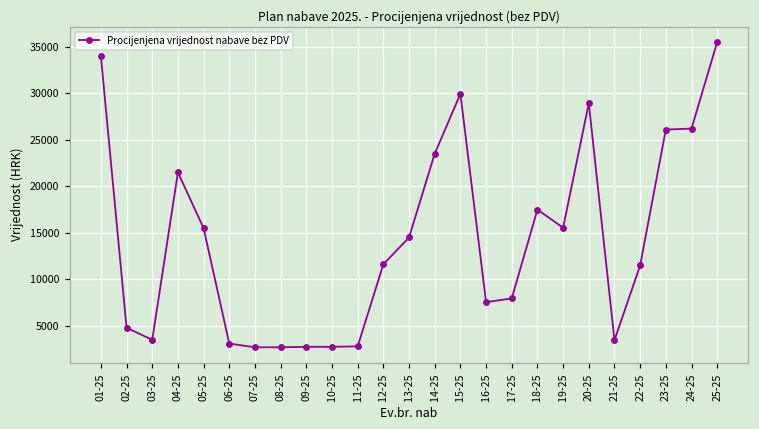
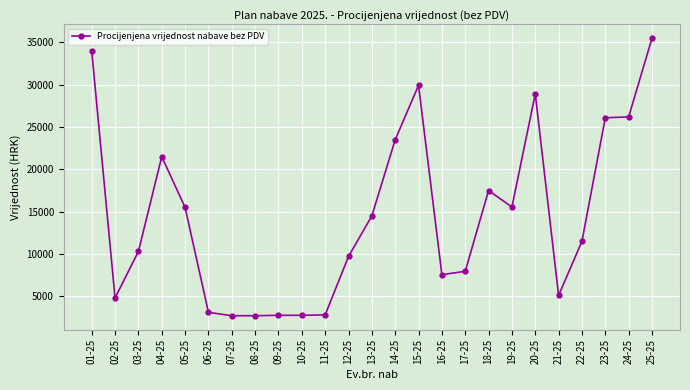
  {
    "01-25": 34000,
    "02-25": 5000,
-   "03-25": 4000,
+   "03-25": 10000,
    "04-25": 22000,
    "05-25": 16000,
    "06-25": 3000,
    "07-25": 3000,
    "08-25": 3000,
    "09-25": 3000,
    "10-25": 3000,
    "11-25": 3000,
-   "12-25": 12000,
+   "12-25": 10000,
    "13-25": 15000,
    "14-25": 24000,
    "15-25": 30000,
    "16-25": 8000,
    "17-25": 8000,
    "18-25": 18000,
    "19-25": 16000,
    "20-25": 29000,
-   "21-25": 3000,
+   "21-25": 5000,
    "22-25": 12000,
    "23-25": 26000,
    "24-25": 26000,
    "25-25": 36000
  }
